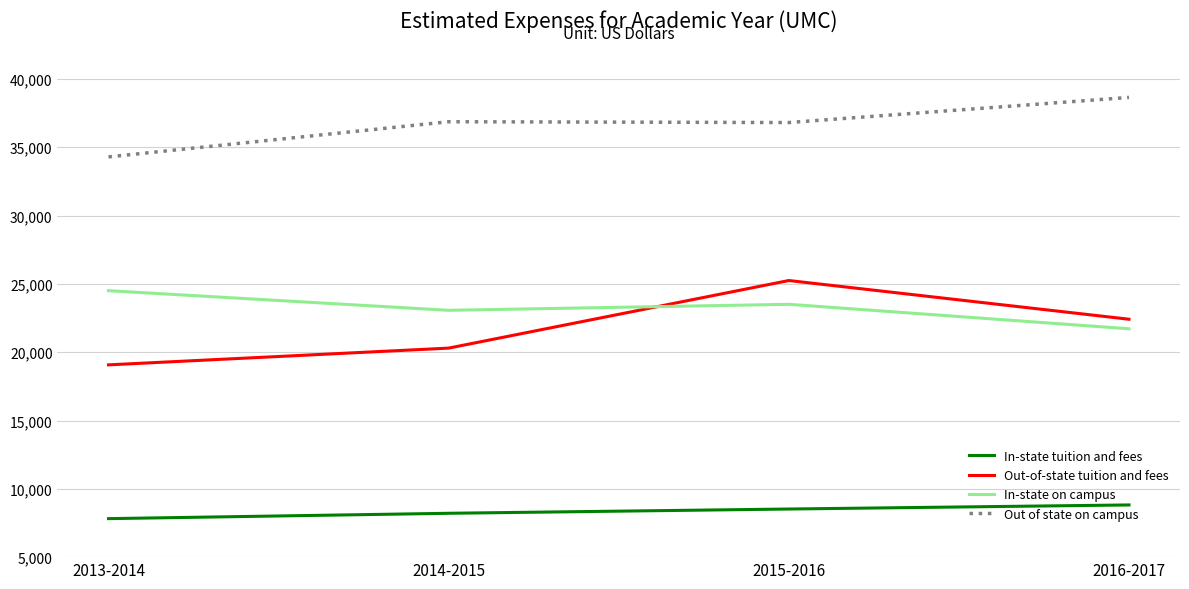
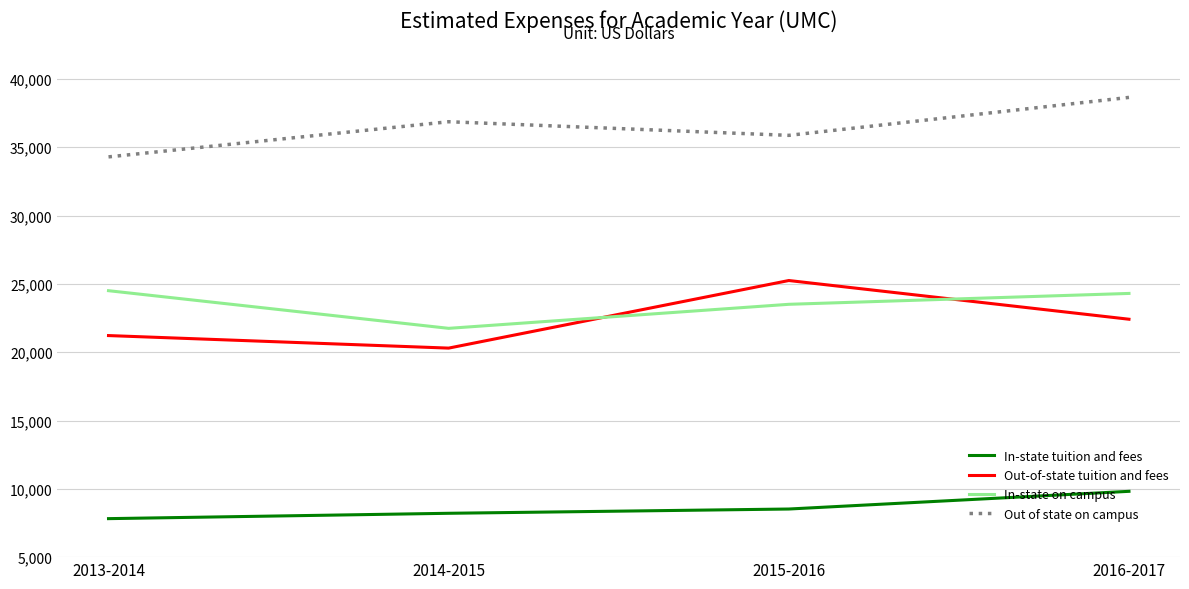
  {
    "In-state tuition and fees": {
      "2013-2014": "7,800",
      "2014-2015": "8,200",
      "2015-2016": "8,500",
-     "2016-2017": "8,800"
+     "2016-2017": "9,800"
    },
    "Out-of-state tuition and fees": {
-     "2013-2014": "19,100",
+     "2013-2014": "21,200",
      "2014-2015": "20,300",
      "2015-2016": "25,200",
      "2016-2017": "22,400"
    },
    "In-state on campus": {
      "2013-2014": "24,500",
-     "2014-2015": "23,100",
+     "2014-2015": "21,700",
      "2015-2016": "23,500",
-     "2016-2017": "21,700"
+     "2016-2017": "24,300"
    },
    "Out of state on campus": {
      "2013-2014": "34,300",
      "2014-2015": "36,900",
-     "2015-2016": "36,800",
+     "2015-2016": "35,900",
      "2016-2017": "38,700"
    }
  }
